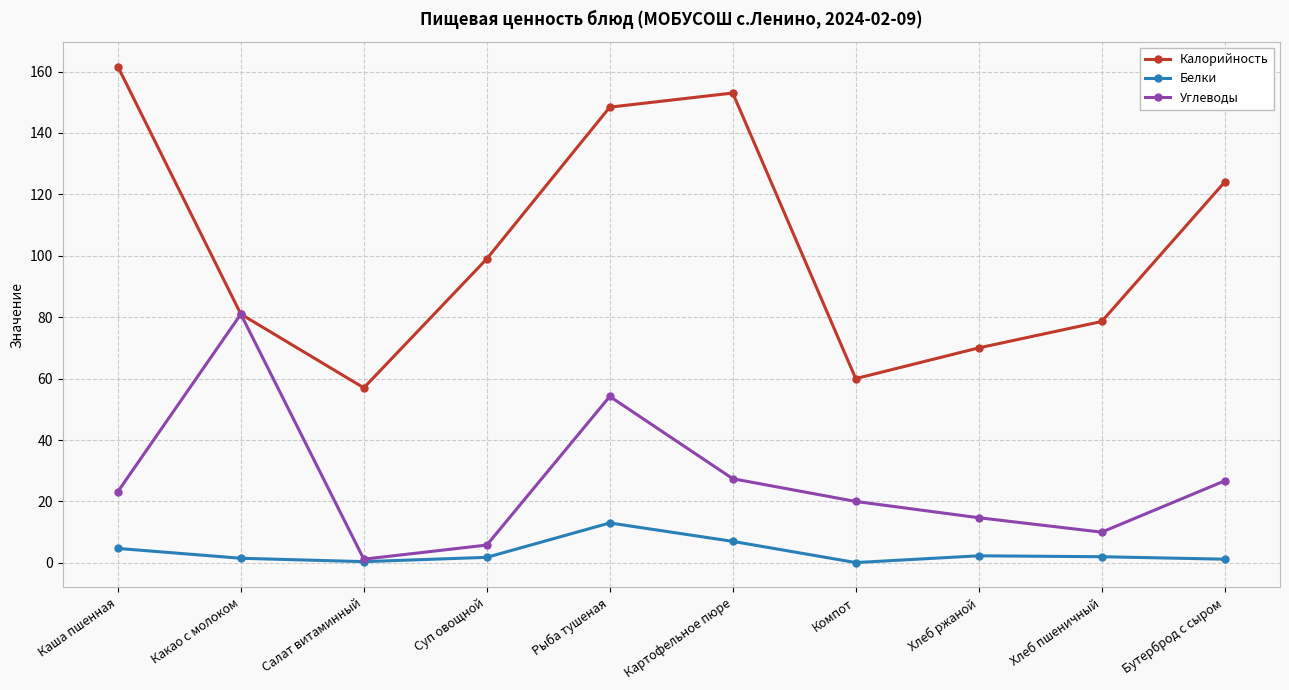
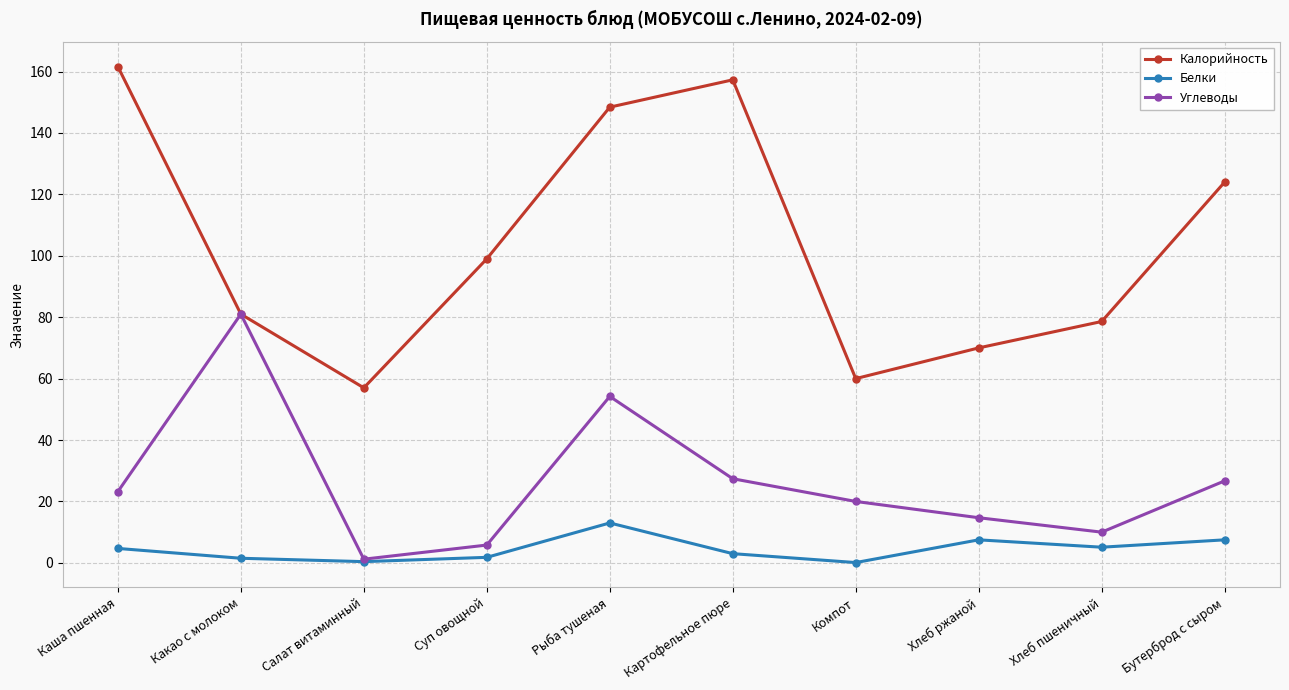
  {
    "Калорийность": {
      "Каша пшенная": 162,
      "Салат витаминный": 57,
      "Суп овощной": 99,
      "Рыба тушеная": 148,
-     "Картофельное пюре": 153,
+     "Картофельное пюре": 157,
      "Компот": 60,
      "Хлеб ржаной": 70,
      "Хлеб пшеничный": 79,
      "Бутерброд с сыром": 124
    },
    "Белки": {
      "Каша пшенная": 5,
      "Какао с молоком": 2,
      "Суп овощной": 2,
      "Рыба тушеная": 13,
-     "Картофельное пюре": 7,
+     "Картофельное пюре": 3,
      "Компот": 0,
-     "Хлеб ржаной": 2,
-     "Хлеб пшеничный": 2,
-     "Бутерброд с сыром": 1
+     "Хлеб ржаной": 8,
+     "Хлеб пшеничный": 5,
+     "Бутерброд с сыром": 8
    },
    "Углеводы": {
      "Каша пшенная": 23,
      "Суп овощной": 6,
      "Рыба тушеная": 54,
      "Картофельное пюре": 27,
      "Компот": 20,
      "Хлеб ржаной": 15,
      "Хлеб пшеничный": 10,
      "Бутерброд с сыром": 27
    }
  }
